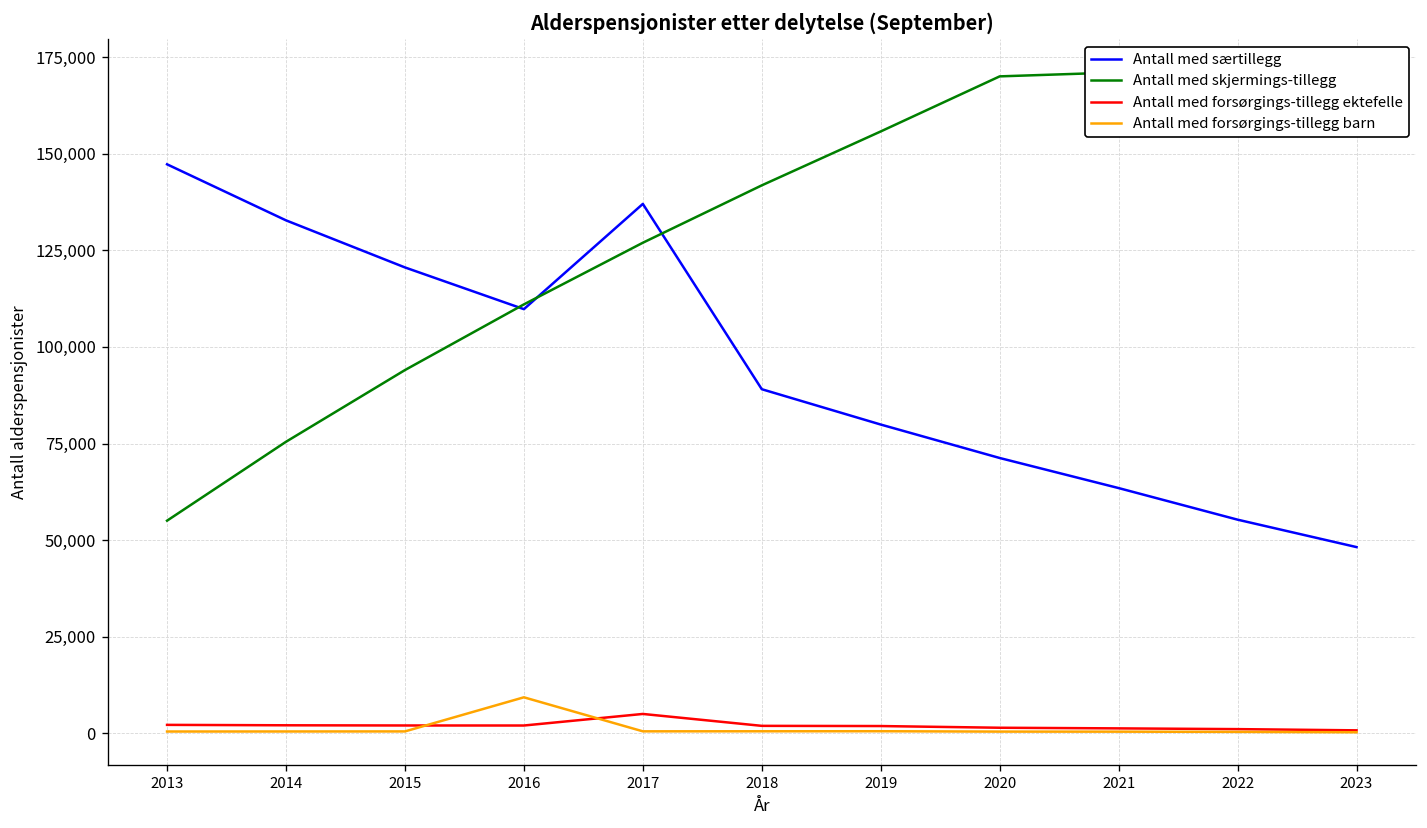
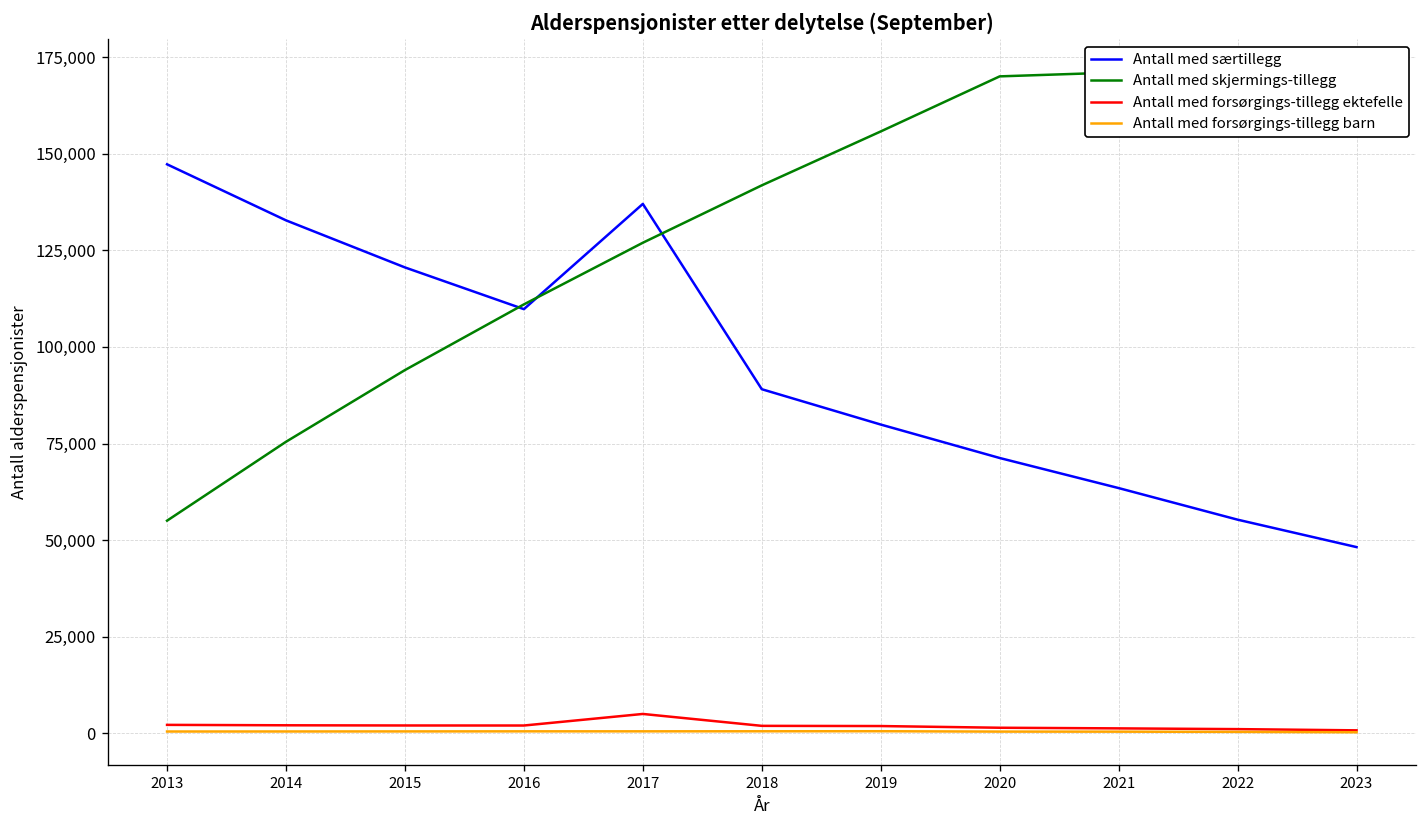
  {
    "Antall med særtillegg": {
      "2013": "147,000",
      "2014": "133,000",
      "2015": "121,000",
      "2016": "110,000",
      "2017": "137,000",
      "2018": "89,000",
      "2019": "80,000",
      "2020": "71,000",
      "2021": "63,000",
      "2022": "55,000",
      "2023": "48,000"
    },
    "Antall med skjermings-tillegg": {
      "2013": "55,000",
      "2014": "75,000",
      "2015": "94,000",
      "2016": "111,000",
      "2017": "127,000",
      "2018": "142,000",
      "2019": "156,000",
      "2020": "170,000"
    },
    "Antall med forsørgings-tillegg ektefelle": {
      "2013": "2,000",
      "2014": "2,000",
      "2015": "2,000",
      "2016": "2,000",
      "2017": "5,000",
      "2018": "2,000",
      "2019": "2,000",
      "2020": "1,000",
      "2021": "1,000"
    },
    "Antall med forsørgings-tillegg barn": {
      "2013": "0",
      "2014": "0",
      "2015": "1,000",
-     "2016": "9,000",
+     "2016": "1,000",
      "2017": "1,000",
      "2018": "1,000",
      "2019": "1,000",
      "2020": "0",
      "2021": "0"
    }
  }
